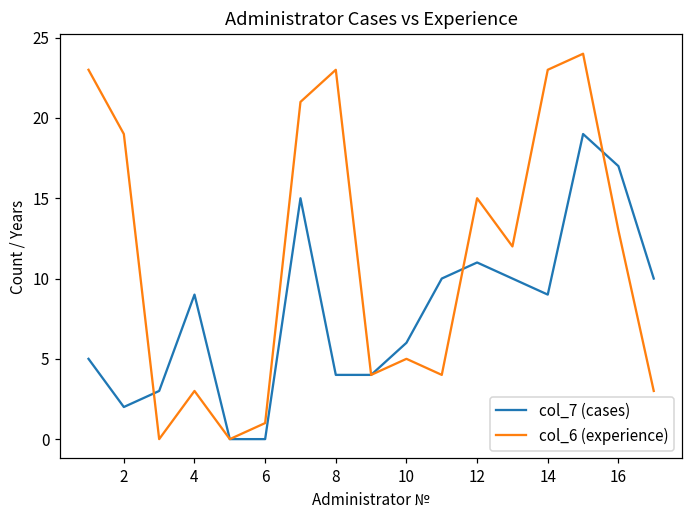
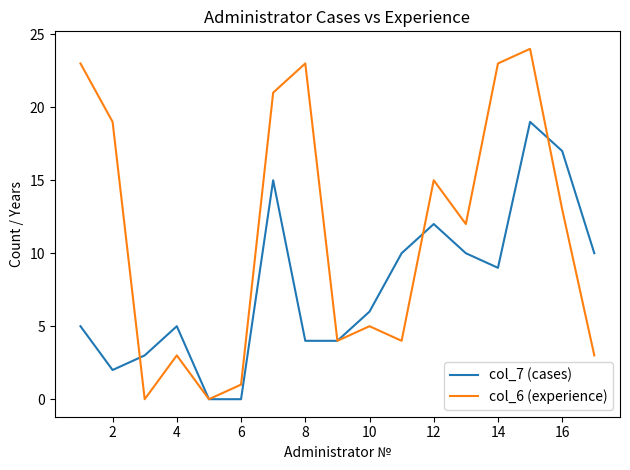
  {
    "col_7 (cases)": {
      "2": 2,
-     "4": 9,
+     "4": 5,
      "6": 0,
      "8": 4,
      "10": 6,
-     "12": 11,
+     "12": 12,
      "14": 9,
      "16": 17
    },
    "col_6 (experience)": {
      "2": 19,
      "4": 3,
      "6": 1,
      "8": 23,
      "10": 5,
      "12": 15,
      "14": 23,
      "16": 13
    }
  }
